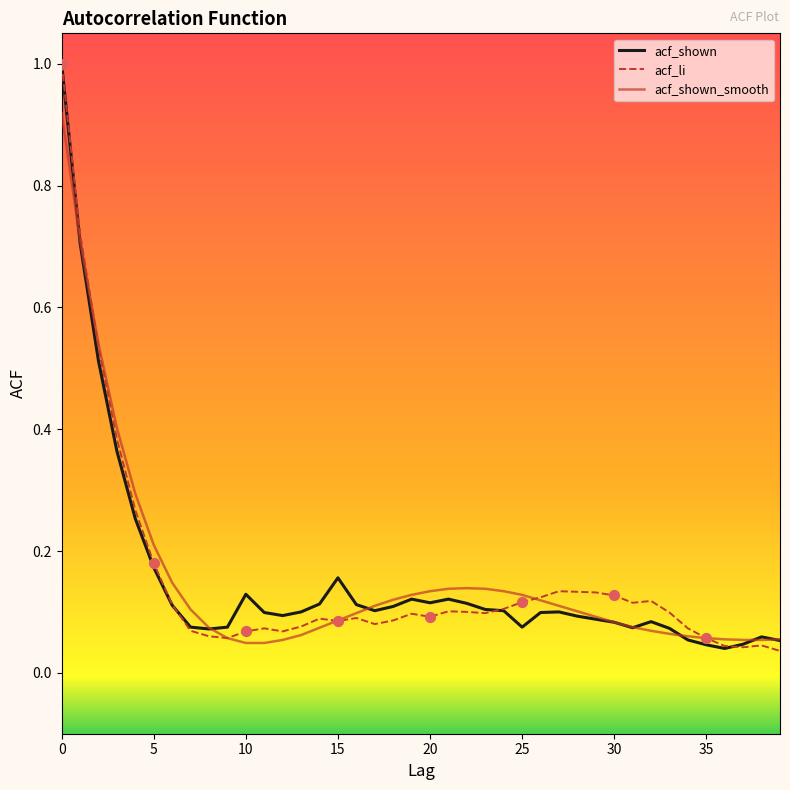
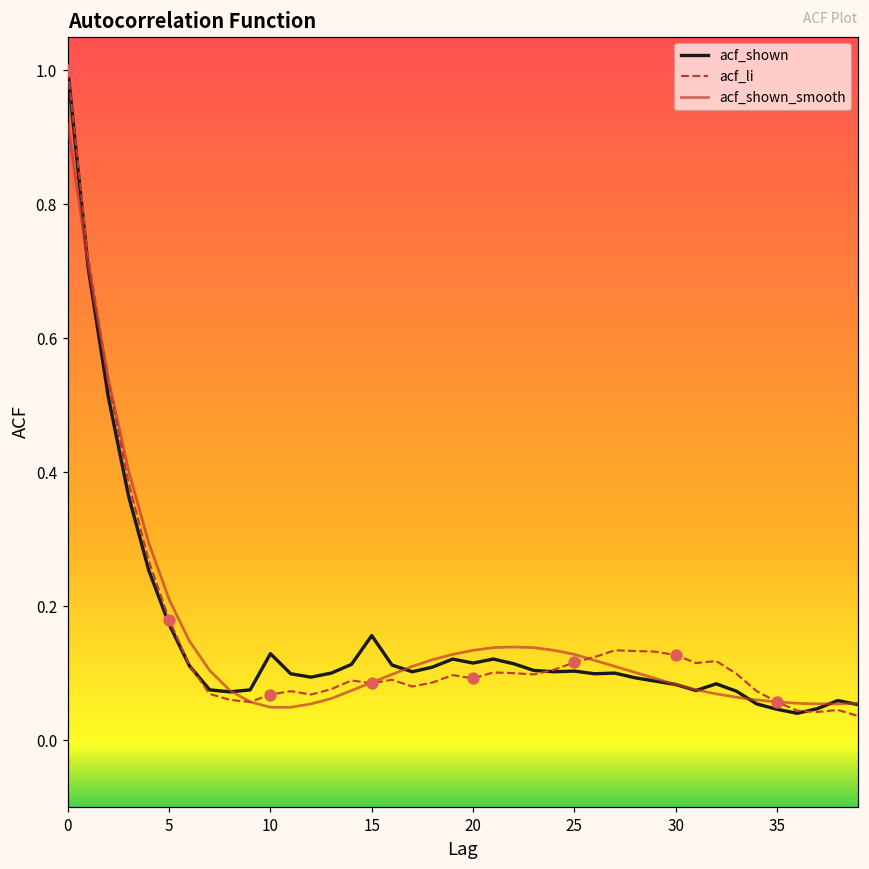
  {
    "acf_shown": {
      "5": 0.17,
      "10": 0.13,
      "15": 0.16,
      "20": 0.12,
-     "25": 0.08,
+     "25": 0.10,
      "35": 0.05
    }
  }
